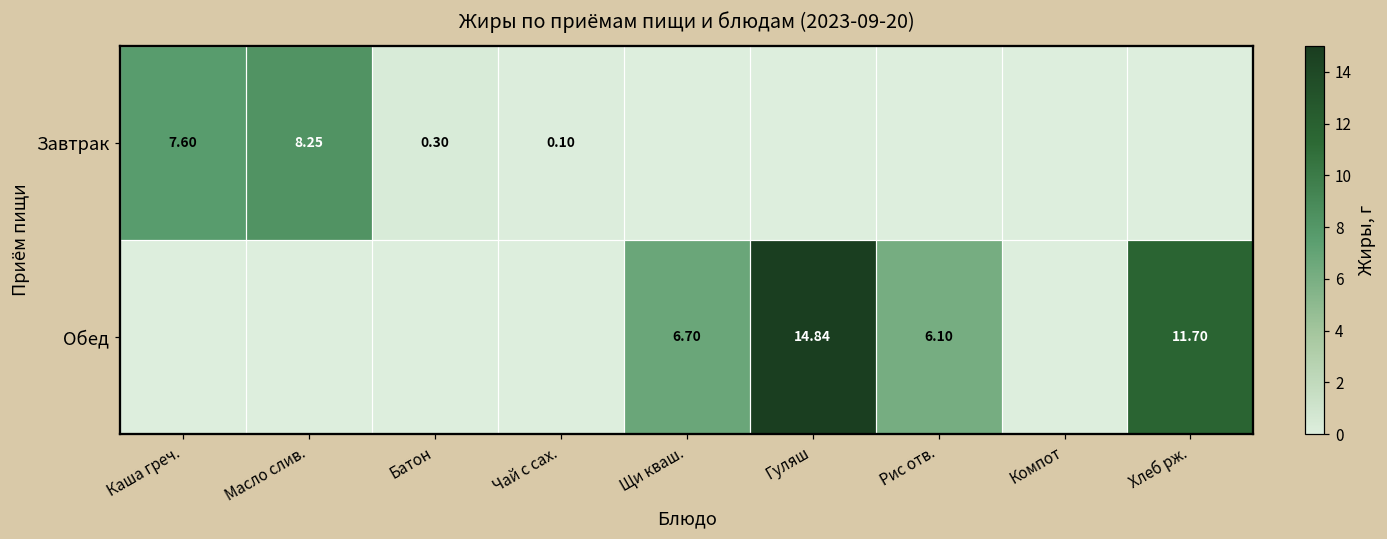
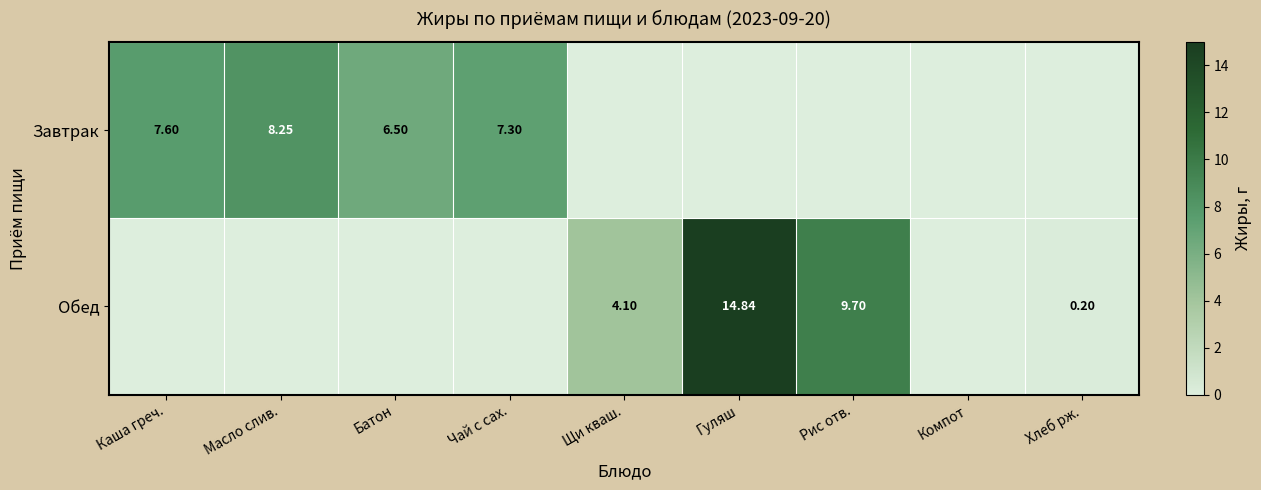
  {
    "Завтрак": {
      "Каша греч.": 7.60,
      "Масло слив.": 8.25,
-     "Батон": 0.30,
-     "Чай с сах.": 0.10
+     "Батон": 6.50,
+     "Чай с сах.": 7.30
    },
    "Обед": {
-     "Щи кваш.": 6.70,
+     "Щи кваш.": 4.10,
      "Гуляш": 14.84,
-     "Рис отв.": 6.10,
-     "Хлеб рж.": 11.70
+     "Рис отв.": 9.70,
+     "Хлеб рж.": 0.20
    }
  }
